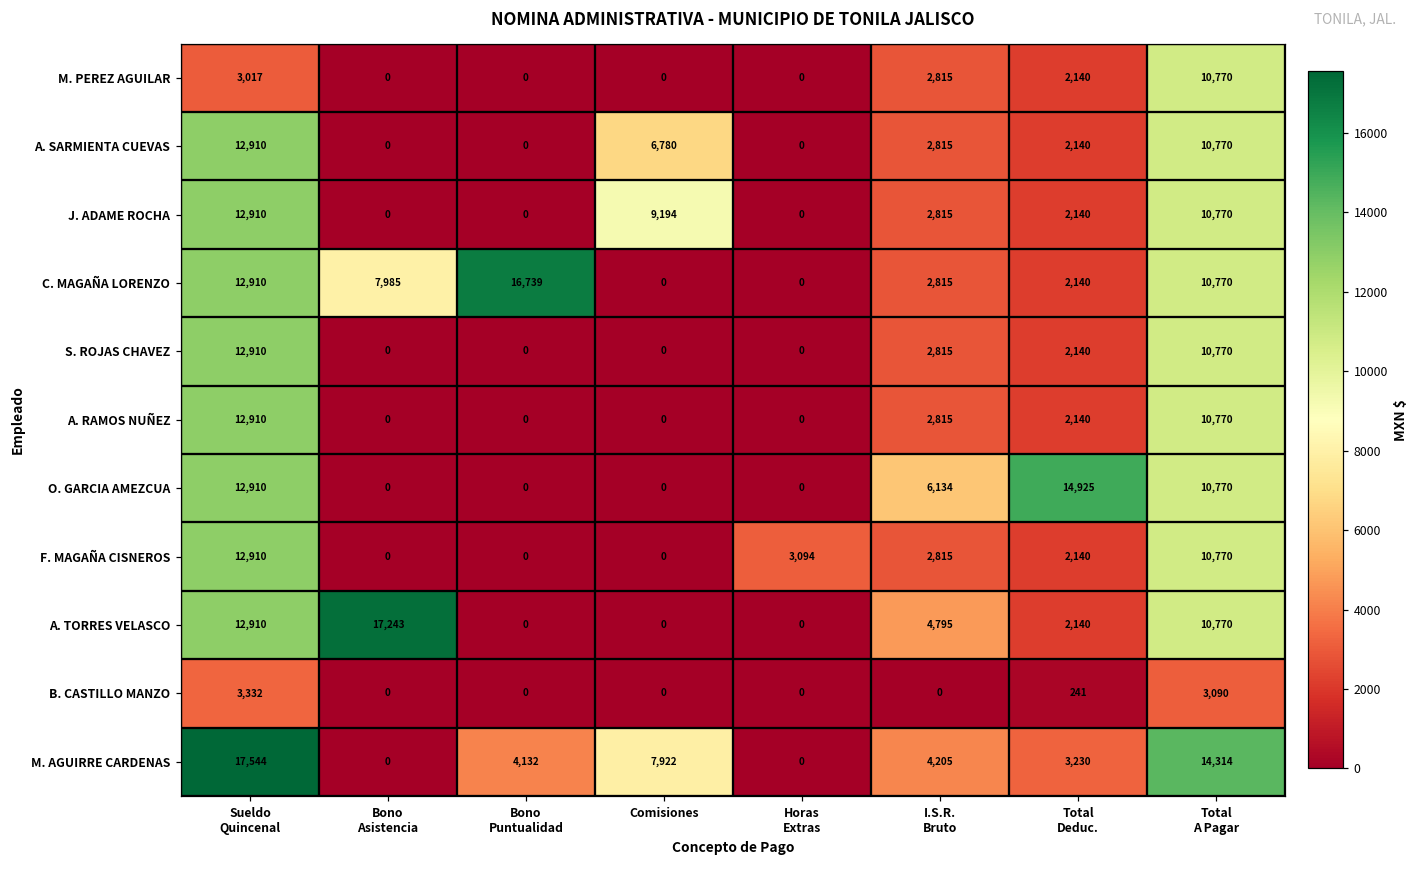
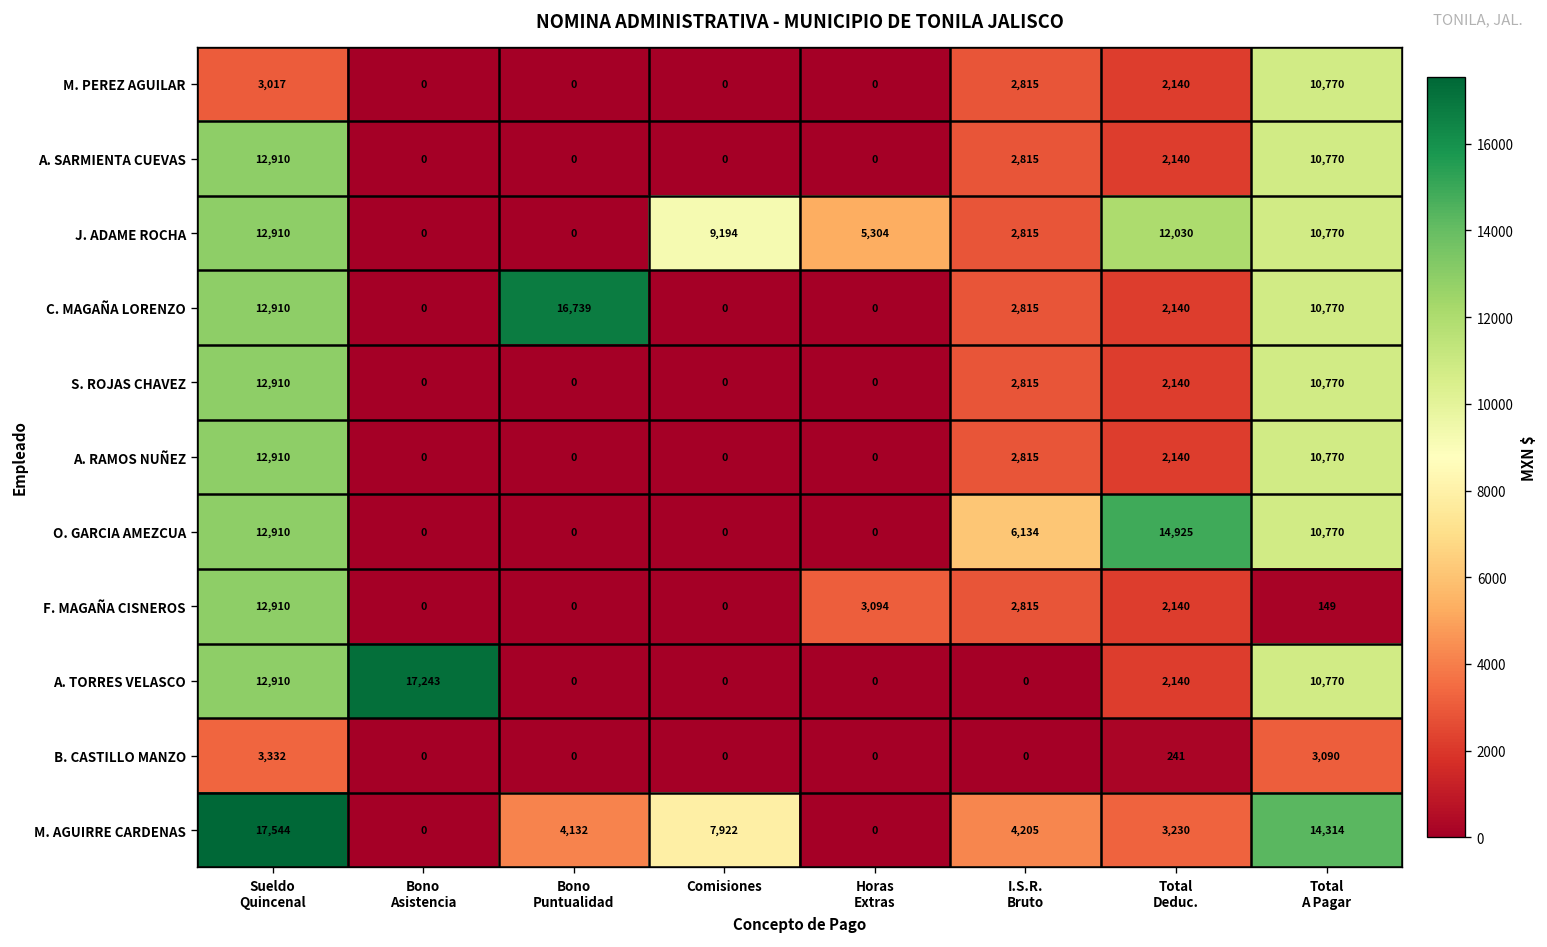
  {
    "M. PEREZ AGUILAR": {
      "Sueldo Quincenal": "3,017",
      "Bono Asistencia": "0",
      "Bono Puntualidad": "0",
      "Comisiones": "0",
      "Horas Extras": "0",
      "I.S.R. Bruto": "2,815",
      "Total Deduc.": "2,140",
      "Total A Pagar": "10,770"
    },
    "A. SARMIENTA CUEVAS": {
      "Sueldo Quincenal": "12,910",
      "Bono Asistencia": "0",
      "Bono Puntualidad": "0",
-     "Comisiones": "6,780",
+     "Comisiones": "0",
      "Horas Extras": "0",
      "I.S.R. Bruto": "2,815",
      "Total Deduc.": "2,140",
      "Total A Pagar": "10,770"
    },
    "J. ADAME ROCHA": {
      "Sueldo Quincenal": "12,910",
      "Bono Asistencia": "0",
      "Bono Puntualidad": "0",
      "Comisiones": "9,194",
-     "Horas Extras": "0",
+     "Horas Extras": "5,304",
      "I.S.R. Bruto": "2,815",
-     "Total Deduc.": "2,140",
+     "Total Deduc.": "12,030",
      "Total A Pagar": "10,770"
    },
    "C. MAGAÑA LORENZO": {
      "Sueldo Quincenal": "12,910",
-     "Bono Asistencia": "7,985",
+     "Bono Asistencia": "0",
      "Bono Puntualidad": "16,739",
      "Comisiones": "0",
      "Horas Extras": "0",
      "I.S.R. Bruto": "2,815",
      "Total Deduc.": "2,140",
      "Total A Pagar": "10,770"
    },
    "S. ROJAS CHAVEZ": {
      "Sueldo Quincenal": "12,910",
      "Bono Asistencia": "0",
      "Bono Puntualidad": "0",
      "Comisiones": "0",
      "Horas Extras": "0",
      "I.S.R. Bruto": "2,815",
      "Total Deduc.": "2,140",
      "Total A Pagar": "10,770"
    },
    "A. RAMOS NUÑEZ": {
      "Sueldo Quincenal": "12,910",
      "Bono Asistencia": "0",
      "Bono Puntualidad": "0",
      "Comisiones": "0",
      "Horas Extras": "0",
      "I.S.R. Bruto": "2,815",
      "Total Deduc.": "2,140",
      "Total A Pagar": "10,770"
    },
    "O. GARCIA AMEZCUA": {
      "Sueldo Quincenal": "12,910",
      "Bono Asistencia": "0",
      "Bono Puntualidad": "0",
      "Comisiones": "0",
      "Horas Extras": "0",
      "I.S.R. Bruto": "6,134",
      "Total Deduc.": "14,925",
      "Total A Pagar": "10,770"
    },
    "F. MAGAÑA CISNEROS": {
      "Sueldo Quincenal": "12,910",
      "Bono Asistencia": "0",
      "Bono Puntualidad": "0",
      "Comisiones": "0",
      "Horas Extras": "3,094",
      "I.S.R. Bruto": "2,815",
      "Total Deduc.": "2,140",
-     "Total A Pagar": "10,770"
+     "Total A Pagar": "149"
    },
    "A. TORRES VELASCO": {
      "Sueldo Quincenal": "12,910",
      "Bono Asistencia": "17,243",
      "Bono Puntualidad": "0",
      "Comisiones": "0",
      "Horas Extras": "0",
-     "I.S.R. Bruto": "4,795",
+     "I.S.R. Bruto": "0",
      "Total Deduc.": "2,140",
      "Total A Pagar": "10,770"
    },
    "B. CASTILLO MANZO": {
      "Sueldo Quincenal": "3,332",
      "Bono Asistencia": "0",
      "Bono Puntualidad": "0",
      "Comisiones": "0",
      "Horas Extras": "0",
      "I.S.R. Bruto": "0",
      "Total Deduc.": "241",
      "Total A Pagar": "3,090"
    },
    "M. AGUIRRE CARDENAS": {
      "Sueldo Quincenal": "17,544",
      "Bono Asistencia": "0",
      "Bono Puntualidad": "4,132",
      "Comisiones": "7,922",
      "Horas Extras": "0",
      "I.S.R. Bruto": "4,205",
      "Total Deduc.": "3,230",
      "Total A Pagar": "14,314"
    }
  }
